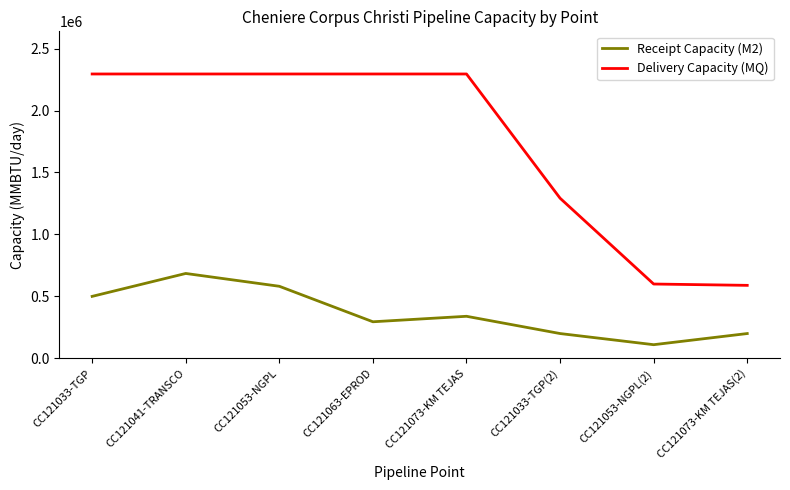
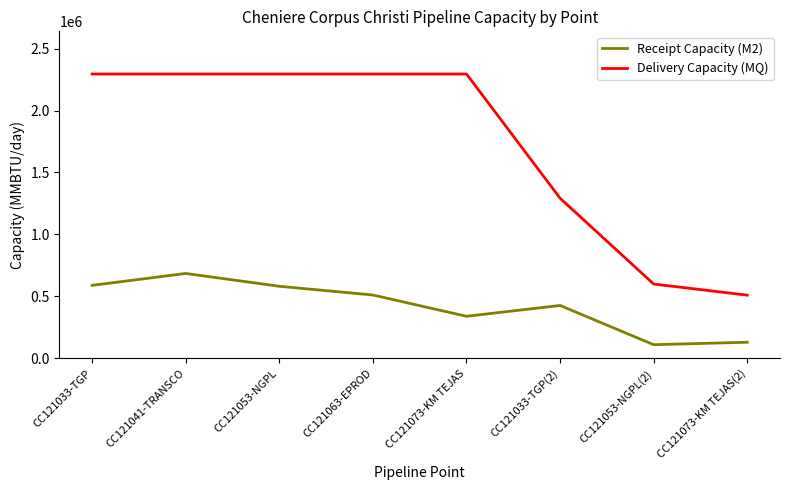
  {
    "Receipt Capacity (M2)": {
-     "CC121033-TGP": 500000,
+     "CC121033-TGP": 590000,
      "CC121041-TRANSCO": 680000,
      "CC121053-NGPL": 580000,
-     "CC121063-EPROD": 300000,
+     "CC121063-EPROD": 510000,
      "CC121073-KM TEJAS": 340000,
-     "CC121033-TGP(2)": 200000,
+     "CC121033-TGP(2)": 430000,
      "CC121053-NGPL(2)": 110000,
-     "CC121073-KM TEJAS(2)": 200000
+     "CC121073-KM TEJAS(2)": 130000
    },
    "Delivery Capacity (MQ)": {
      "CC121033-TGP": 2300000,
      "CC121041-TRANSCO": 2300000,
      "CC121053-NGPL": 2300000,
      "CC121063-EPROD": 2300000,
      "CC121073-KM TEJAS": 2300000,
      "CC121033-TGP(2)": 1290000,
      "CC121053-NGPL(2)": 600000,
-     "CC121073-KM TEJAS(2)": 590000
+     "CC121073-KM TEJAS(2)": 510000
    }
  }
